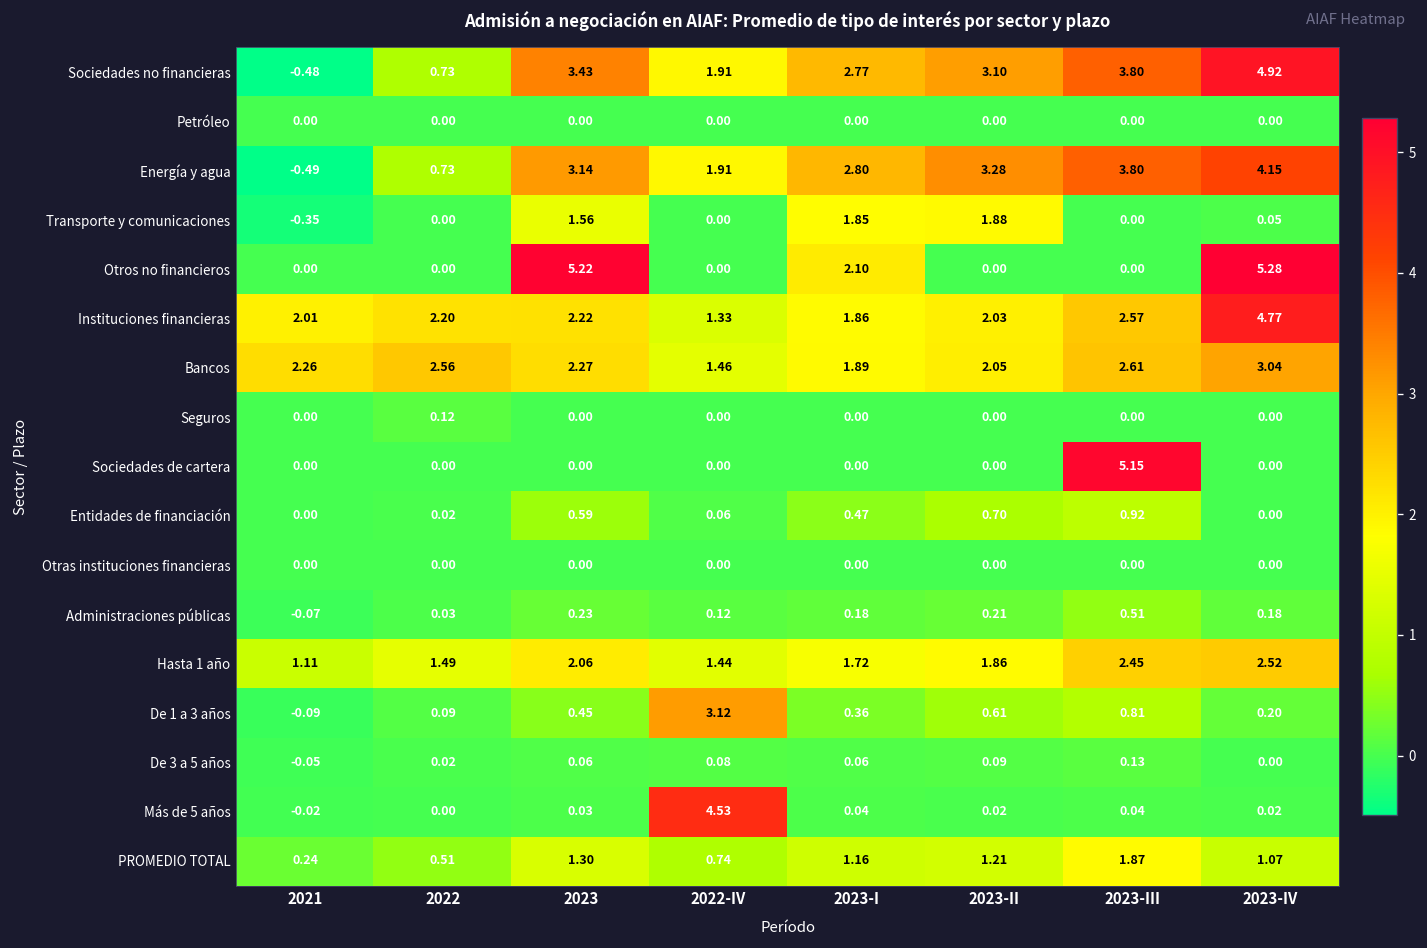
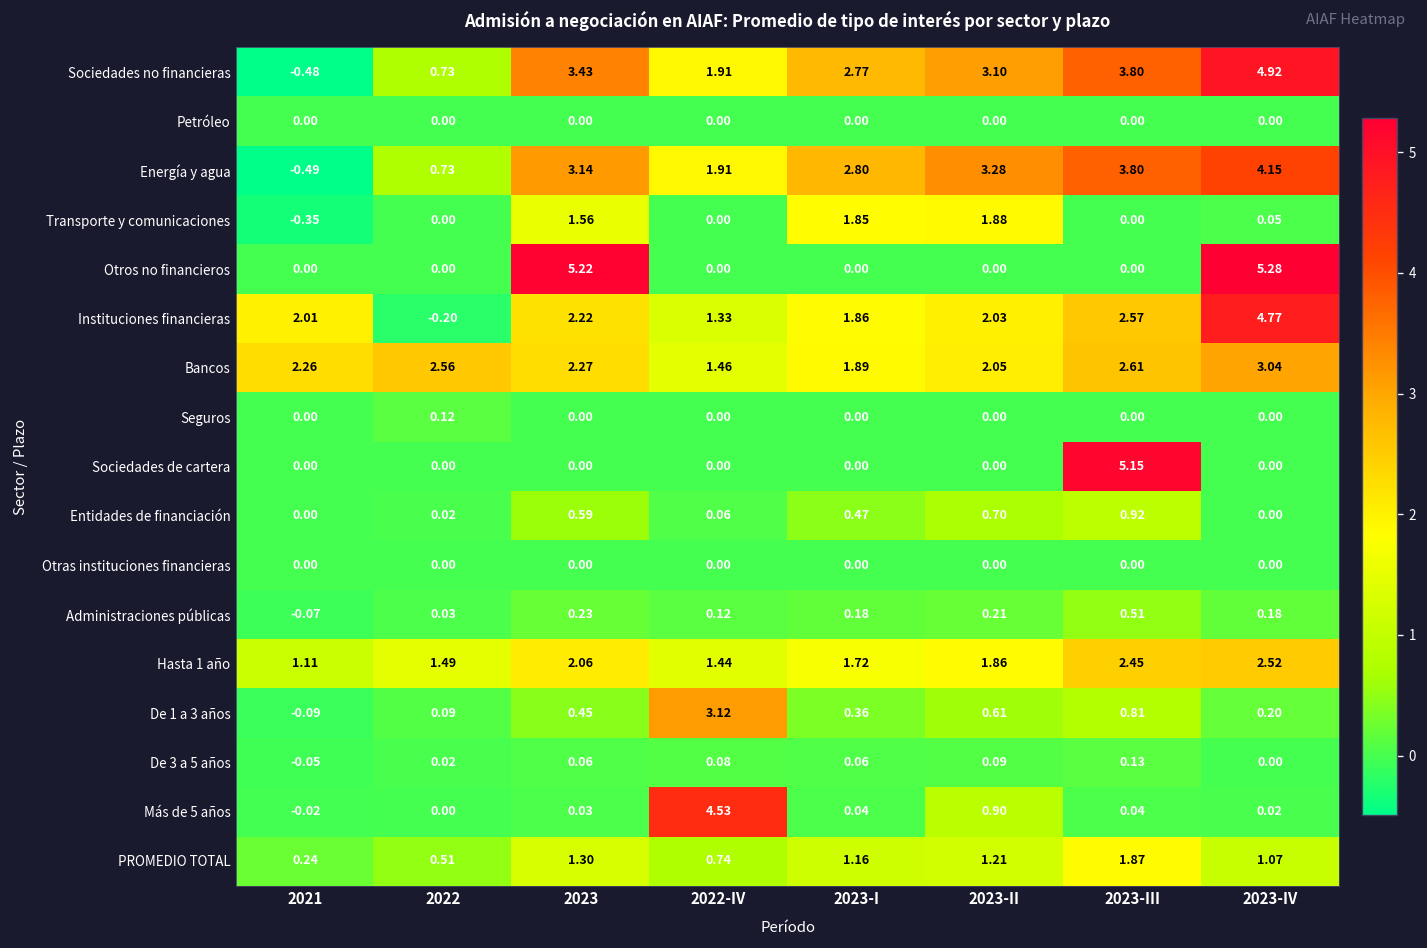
  {
    "Sociedades no financieras": {
      "2021": -0.48,
      "2022": 0.73,
      "2023": 3.43,
      "2022-IV": 1.91,
      "2023-I": 2.77,
      "2023-II": 3.10,
      "2023-III": 3.80,
      "2023-IV": 4.92
    },
    "Petróleo": {
      "2021": 0.00,
      "2022": 0.00,
      "2023": 0.00,
      "2022-IV": 0.00,
      "2023-I": 0.00,
      "2023-II": 0.00,
      "2023-III": 0.00,
      "2023-IV": 0.00
    },
    "Energía y agua": {
      "2021": -0.49,
      "2022": 0.73,
      "2023": 3.14,
      "2022-IV": 1.91,
      "2023-I": 2.80,
      "2023-II": 3.28,
      "2023-III": 3.80,
      "2023-IV": 4.15
    },
    "Transporte y comunicaciones": {
      "2021": -0.35,
      "2022": 0.00,
      "2023": 1.56,
      "2022-IV": 0.00,
      "2023-I": 1.85,
      "2023-II": 1.88,
      "2023-III": 0.00,
      "2023-IV": 0.05
    },
    "Otros no financieros": {
      "2021": 0.00,
      "2022": 0.00,
      "2023": 5.22,
      "2022-IV": 0.00,
-     "2023-I": 2.10,
+     "2023-I": 0.00,
      "2023-II": 0.00,
      "2023-III": 0.00,
      "2023-IV": 5.28
    },
    "Instituciones financieras": {
      "2021": 2.01,
-     "2022": 2.20,
+     "2022": -0.20,
      "2023": 2.22,
      "2022-IV": 1.33,
      "2023-I": 1.86,
      "2023-II": 2.03,
      "2023-III": 2.57,
      "2023-IV": 4.77
    },
    "Bancos": {
      "2021": 2.26,
      "2022": 2.56,
      "2023": 2.27,
      "2022-IV": 1.46,
      "2023-I": 1.89,
      "2023-II": 2.05,
      "2023-III": 2.61,
      "2023-IV": 3.04
    },
    "Seguros": {
      "2021": 0.00,
      "2022": 0.12,
      "2023": 0.00,
      "2022-IV": 0.00,
      "2023-I": 0.00,
      "2023-II": 0.00,
      "2023-III": 0.00,
      "2023-IV": 0.00
    },
    "Sociedades de cartera": {
      "2021": 0.00,
      "2022": 0.00,
      "2023": 0.00,
      "2022-IV": 0.00,
      "2023-I": 0.00,
      "2023-II": 0.00,
      "2023-III": 5.15,
      "2023-IV": 0.00
    },
    "Entidades de financiación": {
      "2021": 0.00,
      "2022": 0.02,
      "2023": 0.59,
      "2022-IV": 0.06,
      "2023-I": 0.47,
      "2023-II": 0.70,
      "2023-III": 0.92,
      "2023-IV": 0.00
    },
    "Otras instituciones financieras": {
      "2021": 0.00,
      "2022": 0.00,
      "2023": 0.00,
      "2022-IV": 0.00,
      "2023-I": 0.00,
      "2023-II": 0.00,
      "2023-III": 0.00,
      "2023-IV": 0.00
    },
    "Administraciones públicas": {
      "2021": -0.07,
      "2022": 0.03,
      "2023": 0.23,
      "2022-IV": 0.12,
      "2023-I": 0.18,
      "2023-II": 0.21,
      "2023-III": 0.51,
      "2023-IV": 0.18
    },
    "Hasta 1 año": {
      "2021": 1.11,
      "2022": 1.49,
      "2023": 2.06,
      "2022-IV": 1.44,
      "2023-I": 1.72,
      "2023-II": 1.86,
      "2023-III": 2.45,
      "2023-IV": 2.52
    },
    "De 1 a 3 años": {
      "2021": -0.09,
      "2022": 0.09,
      "2023": 0.45,
      "2022-IV": 3.12,
      "2023-I": 0.36,
      "2023-II": 0.61,
      "2023-III": 0.81,
      "2023-IV": 0.20
    },
    "De 3 a 5 años": {
      "2021": -0.05,
      "2022": 0.02,
      "2023": 0.06,
      "2022-IV": 0.08,
      "2023-I": 0.06,
      "2023-II": 0.09,
      "2023-III": 0.13,
      "2023-IV": 0.00
    },
    "Más de 5 años": {
      "2021": -0.02,
      "2022": 0.00,
      "2023": 0.03,
      "2022-IV": 4.53,
      "2023-I": 0.04,
-     "2023-II": 0.02,
+     "2023-II": 0.90,
      "2023-III": 0.04,
      "2023-IV": 0.02
    },
    "PROMEDIO TOTAL": {
      "2021": 0.24,
      "2022": 0.51,
      "2023": 1.30,
      "2022-IV": 0.74,
      "2023-I": 1.16,
      "2023-II": 1.21,
      "2023-III": 1.87,
      "2023-IV": 1.07
    }
  }
